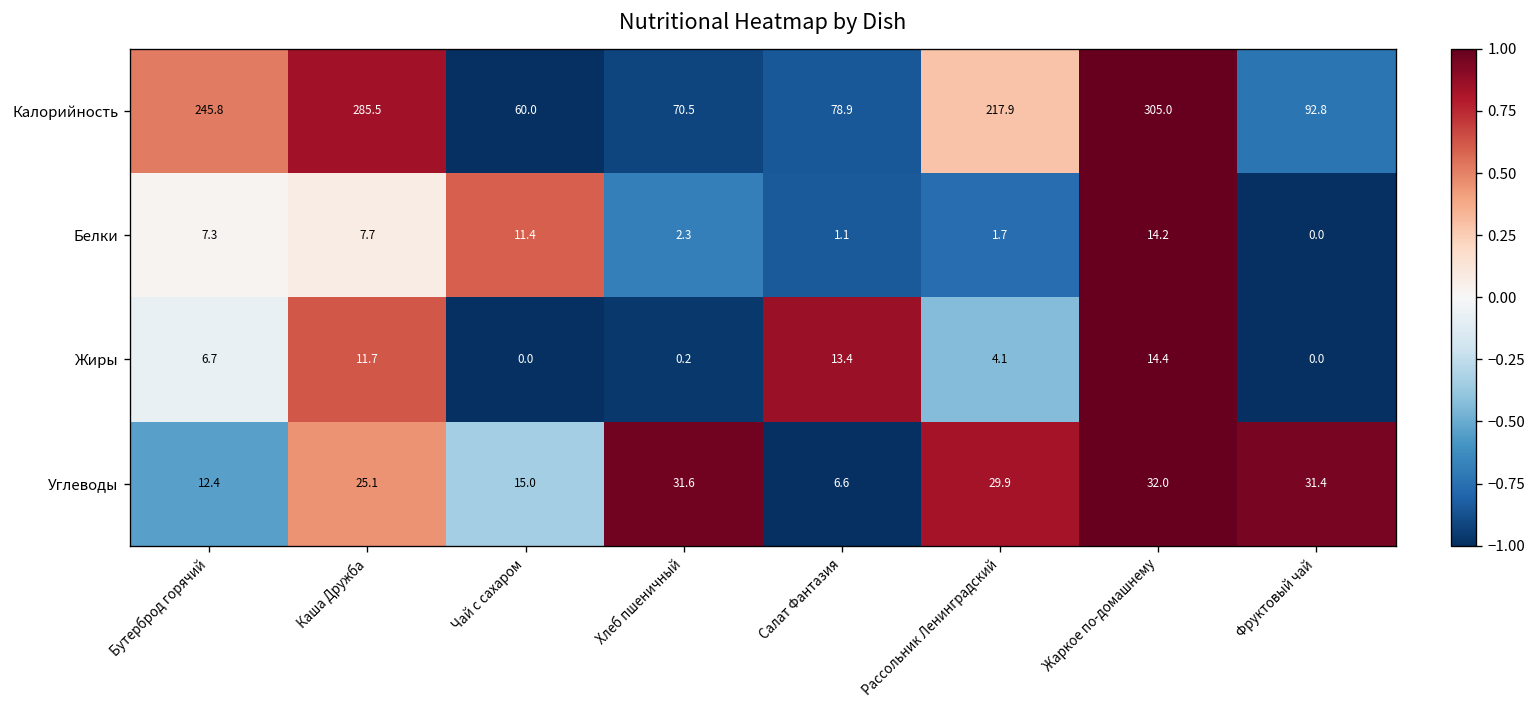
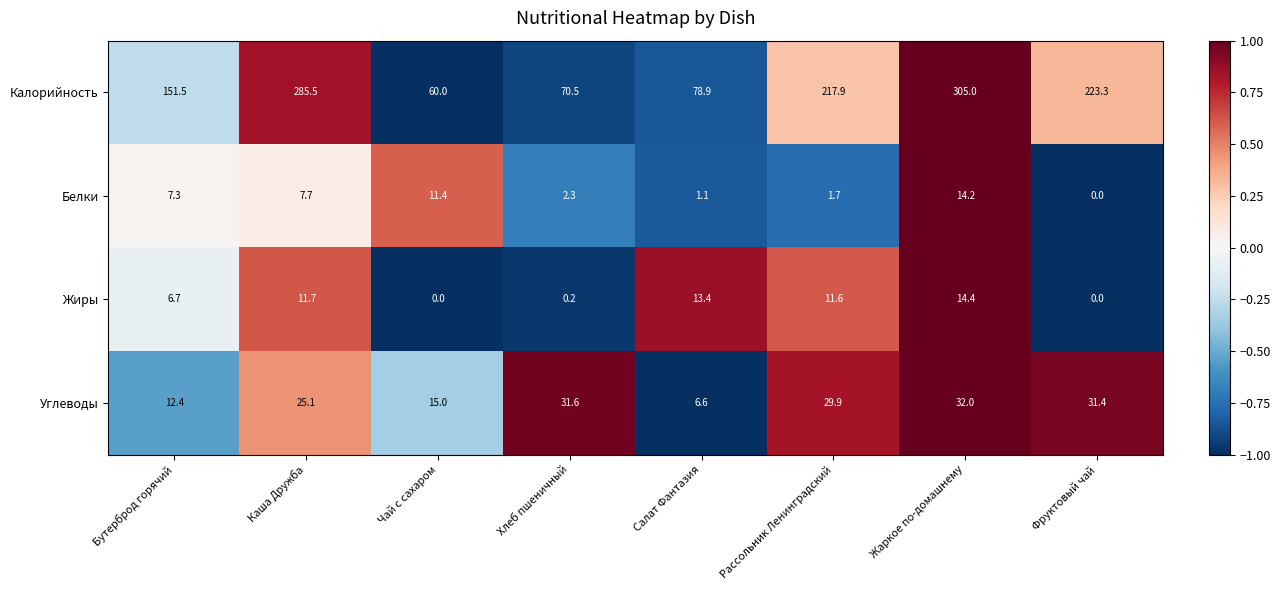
  {
    "Калорийность": {
-     "Бутерброд горячий": 245.8,
+     "Бутерброд горячий": 151.5,
      "Каша Дружба": 285.5,
      "Чай с сахаром": 60.0,
      "Хлеб пшеничный": 70.5,
      "Салат Фантазия": 78.9,
      "Рассольник Ленинградский": 217.9,
      "Жаркое по-домашнему": 305.0,
-     "Фруктовый чай": 92.8
+     "Фруктовый чай": 223.3
    },
    "Белки": {
      "Бутерброд горячий": 7.3,
      "Каша Дружба": 7.7,
      "Чай с сахаром": 11.4,
      "Хлеб пшеничный": 2.3,
      "Салат Фантазия": 1.1,
      "Рассольник Ленинградский": 1.7,
      "Жаркое по-домашнему": 14.2,
      "Фруктовый чай": 0.0
    },
    "Жиры": {
      "Бутерброд горячий": 6.7,
      "Каша Дружба": 11.7,
      "Чай с сахаром": 0.0,
      "Хлеб пшеничный": 0.2,
      "Салат Фантазия": 13.4,
-     "Рассольник Ленинградский": 4.1,
+     "Рассольник Ленинградский": 11.6,
      "Жаркое по-домашнему": 14.4,
      "Фруктовый чай": 0.0
    },
    "Углеводы": {
      "Бутерброд горячий": 12.4,
      "Каша Дружба": 25.1,
      "Чай с сахаром": 15.0,
      "Хлеб пшеничный": 31.6,
      "Салат Фантазия": 6.6,
      "Рассольник Ленинградский": 29.9,
      "Жаркое по-домашнему": 32.0,
      "Фруктовый чай": 31.4
    }
  }
